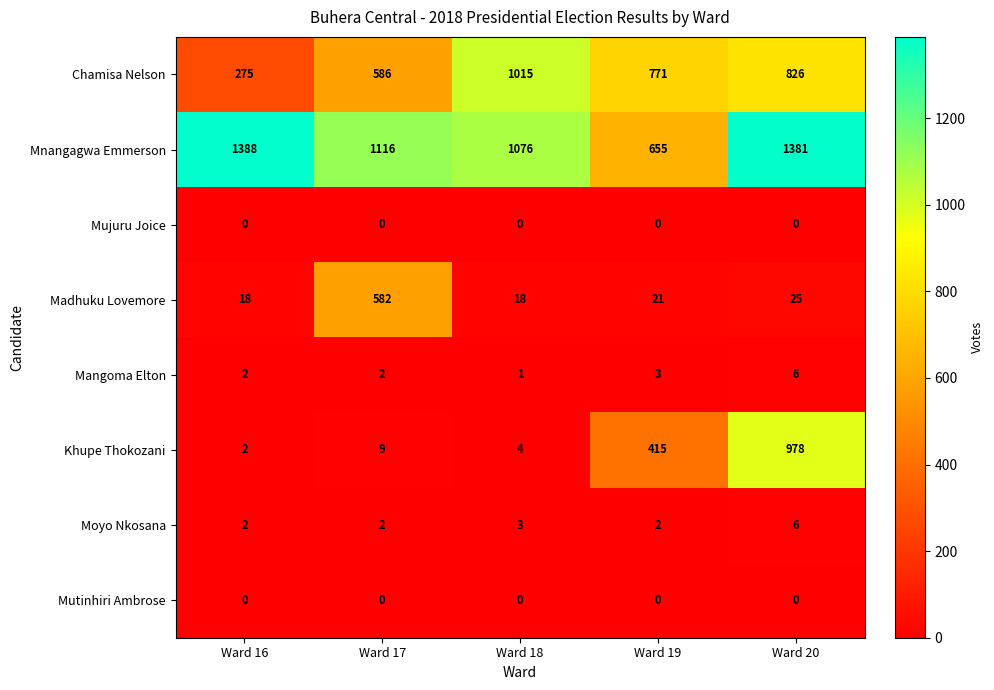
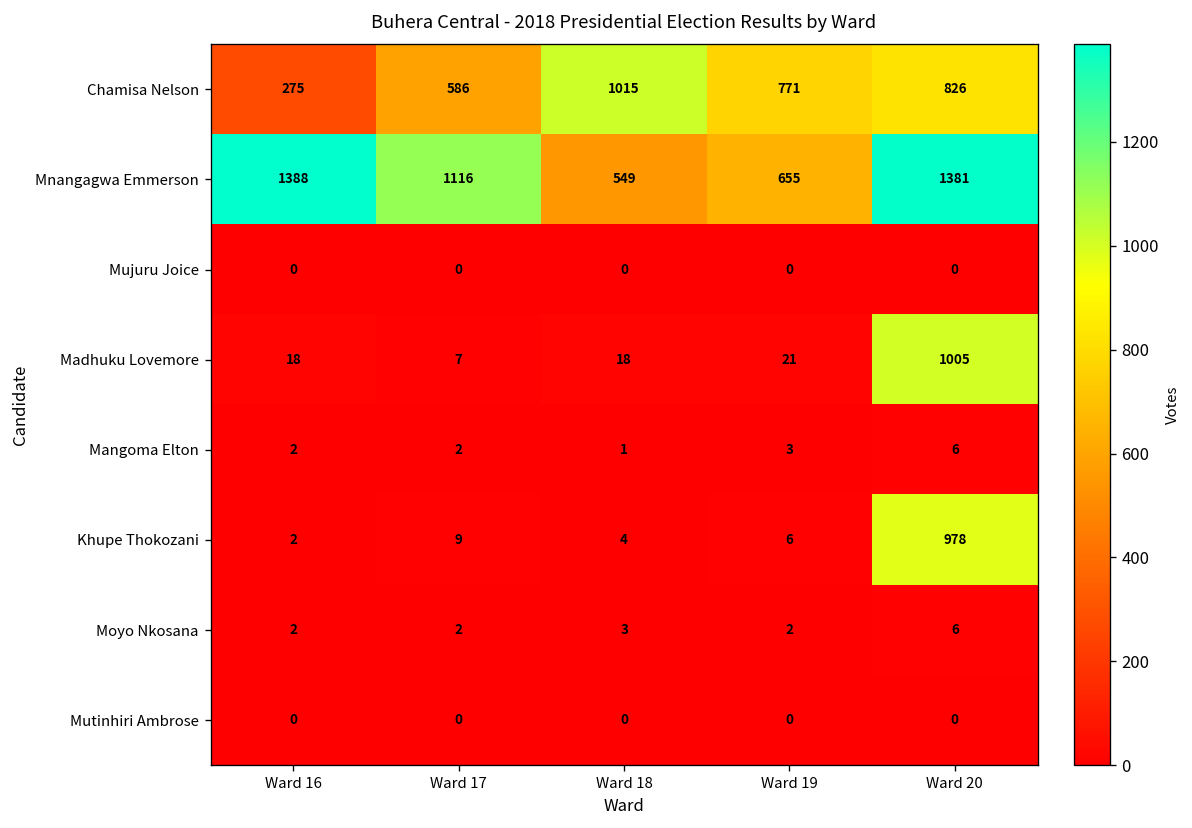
  {
    "Chamisa Nelson": {
      "Ward 16": 275,
      "Ward 17": 586,
      "Ward 18": 1015,
      "Ward 19": 771,
      "Ward 20": 826
    },
    "Mnangagwa Emmerson": {
      "Ward 16": 1388,
      "Ward 17": 1116,
-     "Ward 18": 1076,
+     "Ward 18": 549,
      "Ward 19": 655,
      "Ward 20": 1381
    },
    "Mujuru Joice": {
      "Ward 16": 0,
      "Ward 17": 0,
      "Ward 18": 0,
      "Ward 19": 0,
      "Ward 20": 0
    },
    "Madhuku Lovemore": {
      "Ward 16": 18,
-     "Ward 17": 582,
+     "Ward 17": 7,
      "Ward 18": 18,
      "Ward 19": 21,
-     "Ward 20": 25
+     "Ward 20": 1005
    },
    "Mangoma Elton": {
      "Ward 16": 2,
      "Ward 17": 2,
      "Ward 18": 1,
      "Ward 19": 3,
      "Ward 20": 6
    },
    "Khupe Thokozani": {
      "Ward 16": 2,
      "Ward 17": 9,
      "Ward 18": 4,
-     "Ward 19": 415,
+     "Ward 19": 6,
      "Ward 20": 978
    },
    "Moyo Nkosana": {
      "Ward 16": 2,
      "Ward 17": 2,
      "Ward 18": 3,
      "Ward 19": 2,
      "Ward 20": 6
    },
    "Mutinhiri Ambrose": {
      "Ward 16": 0,
      "Ward 17": 0,
      "Ward 18": 0,
      "Ward 19": 0,
      "Ward 20": 0
    }
  }
